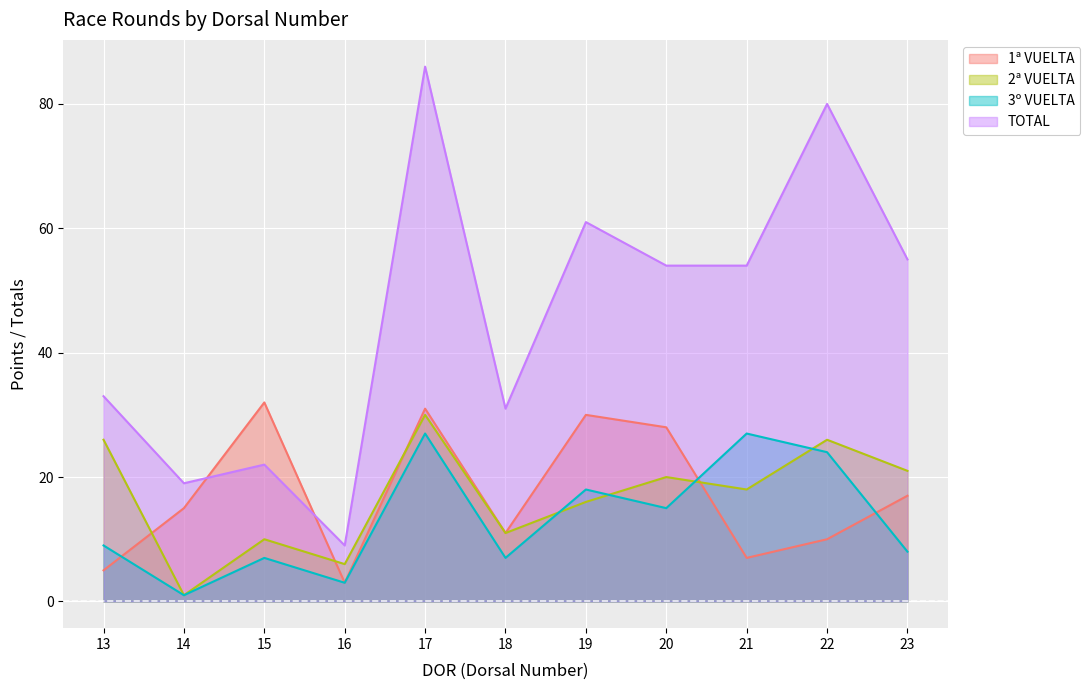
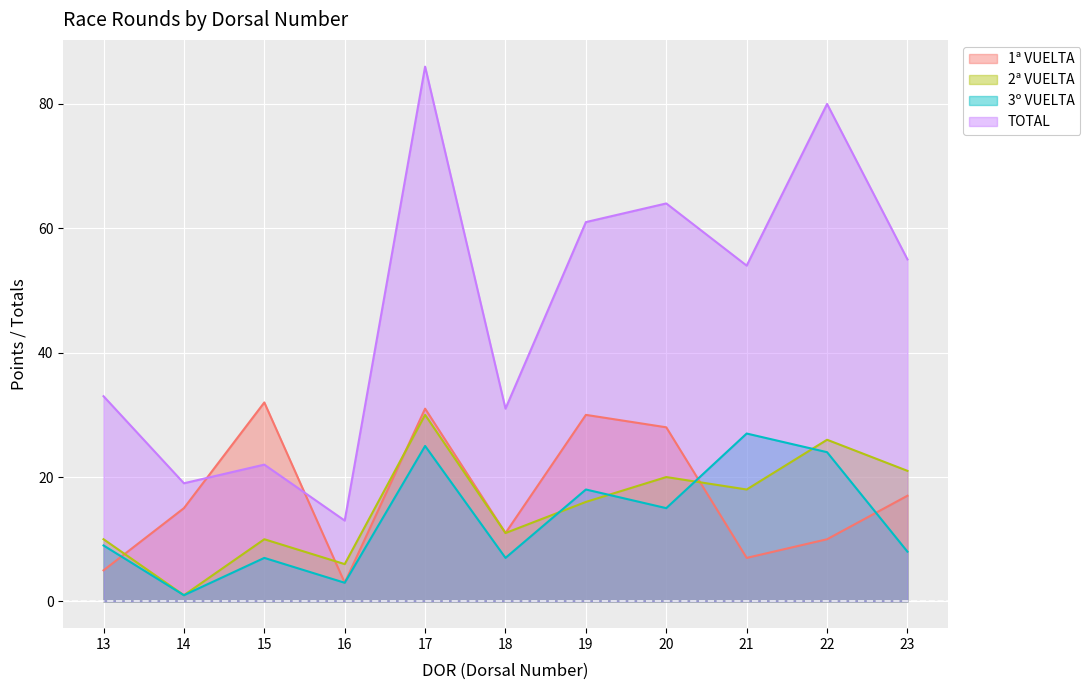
  {
    "1ª VUELTA": {
      "13": 5,
      "14": 15,
      "15": 32,
      "17": 31,
      "19": 30,
      "20": 28,
      "21": 7,
      "22": 10,
      "23": 17
    },
    "2ª VUELTA": {
-     "13": 26,
+     "13": 10,
      "15": 10,
      "16": 6,
      "17": 30,
      "19": 16,
      "20": 20,
      "21": 18,
      "22": 26,
      "23": 21
    },
    "3º VUELTA": {
      "13": 9,
      "15": 7,
-     "17": 27,
+     "17": 25,
      "18": 7,
      "19": 18,
      "20": 15,
      "21": 27,
      "22": 24,
      "23": 8
    },
    "TOTAL": {
      "13": 33,
      "14": 19,
      "15": 22,
-     "16": 9,
+     "16": 13,
      "17": 86,
      "18": 31,
      "19": 61,
-     "20": 54,
+     "20": 64,
      "21": 54,
      "22": 80,
      "23": 55
    }
  }
